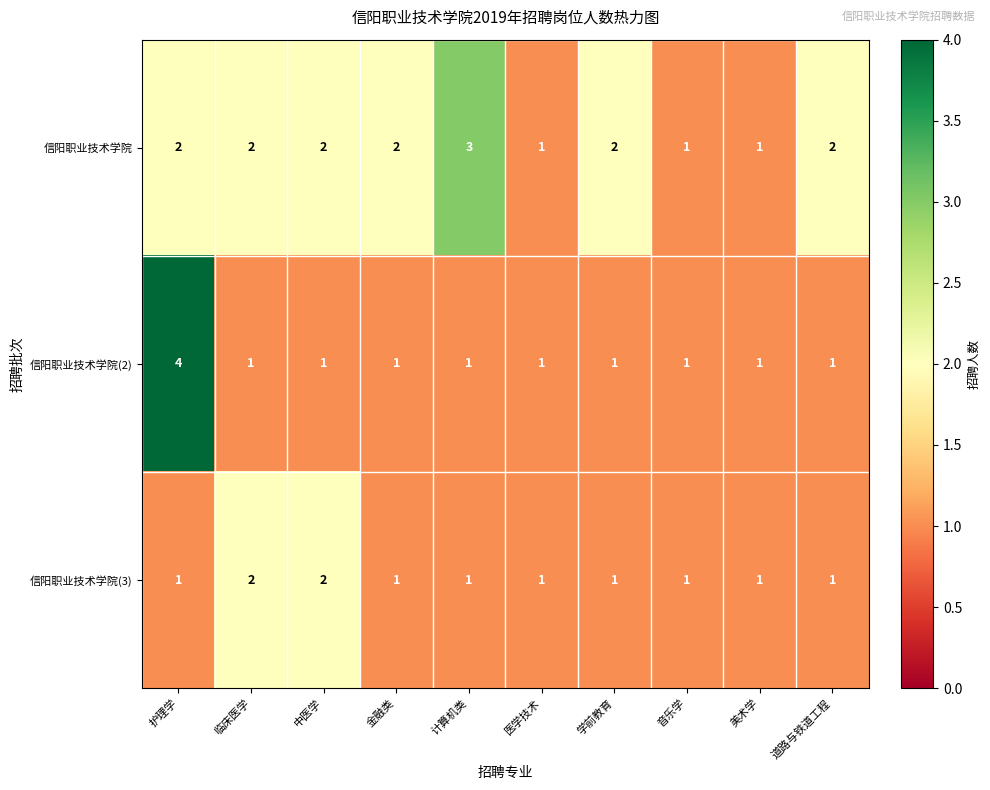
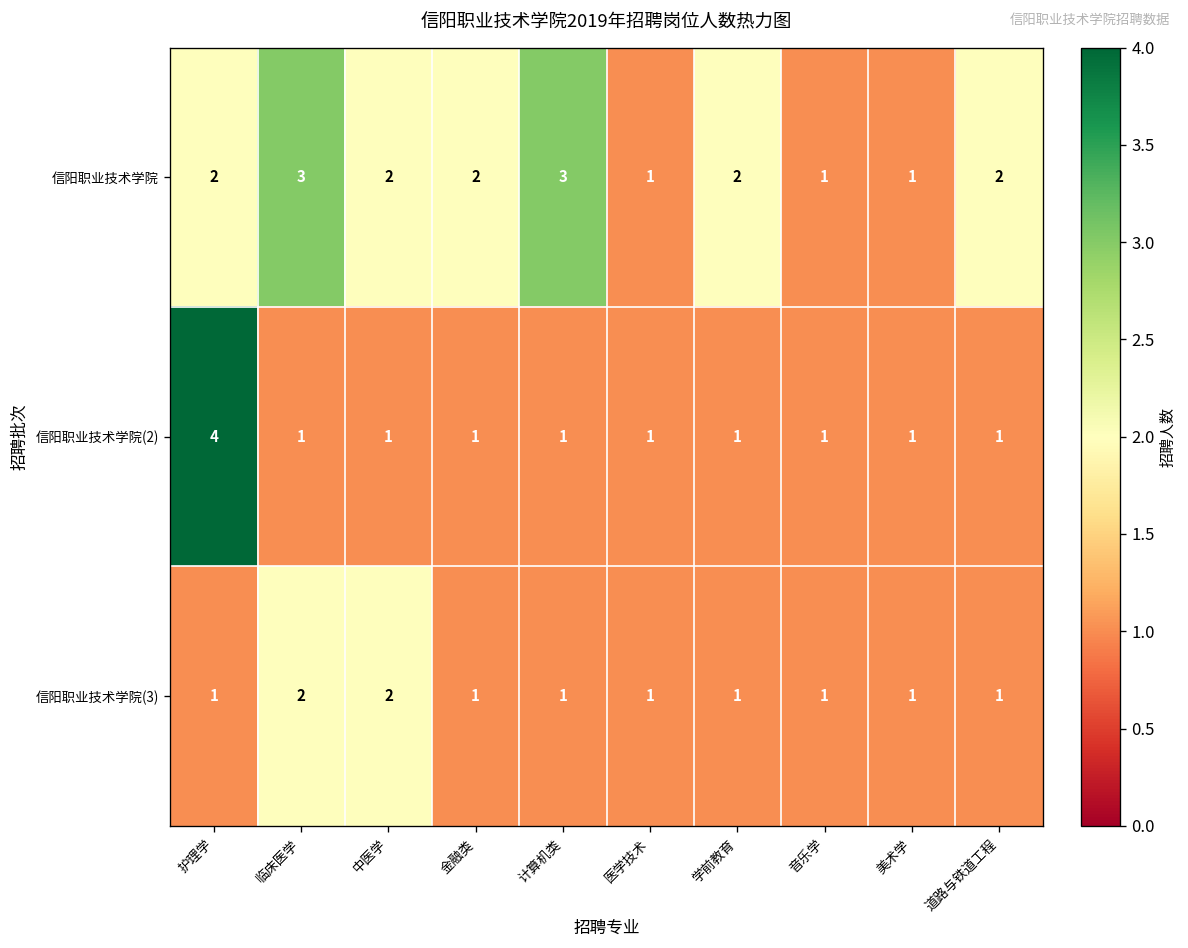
  {
    "信阳职业技术学院": {
      "护理学": 2,
-     "临床医学": 2,
+     "临床医学": 3,
      "中医学": 2,
      "金融类": 2,
      "计算机类": 3,
      "医学技术": 1,
      "学前教育": 2,
      "音乐学": 1,
      "美术学": 1,
      "道路与铁道工程": 2
    },
    "信阳职业技术学院(2)": {
      "护理学": 4,
      "临床医学": 1,
      "中医学": 1,
      "金融类": 1,
      "计算机类": 1,
      "医学技术": 1,
      "学前教育": 1,
      "音乐学": 1,
      "美术学": 1,
      "道路与铁道工程": 1
    },
    "信阳职业技术学院(3)": {
      "护理学": 1,
      "临床医学": 2,
      "中医学": 2,
      "金融类": 1,
      "计算机类": 1,
      "医学技术": 1,
      "学前教育": 1,
      "音乐学": 1,
      "美术学": 1,
      "道路与铁道工程": 1
    }
  }
